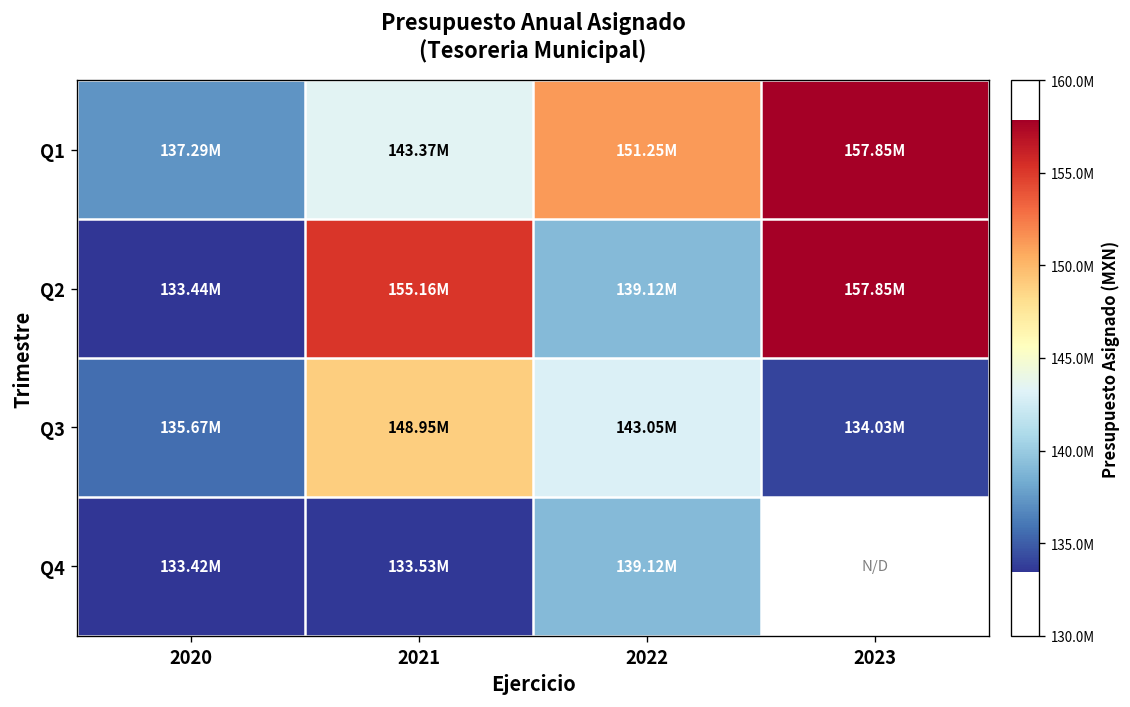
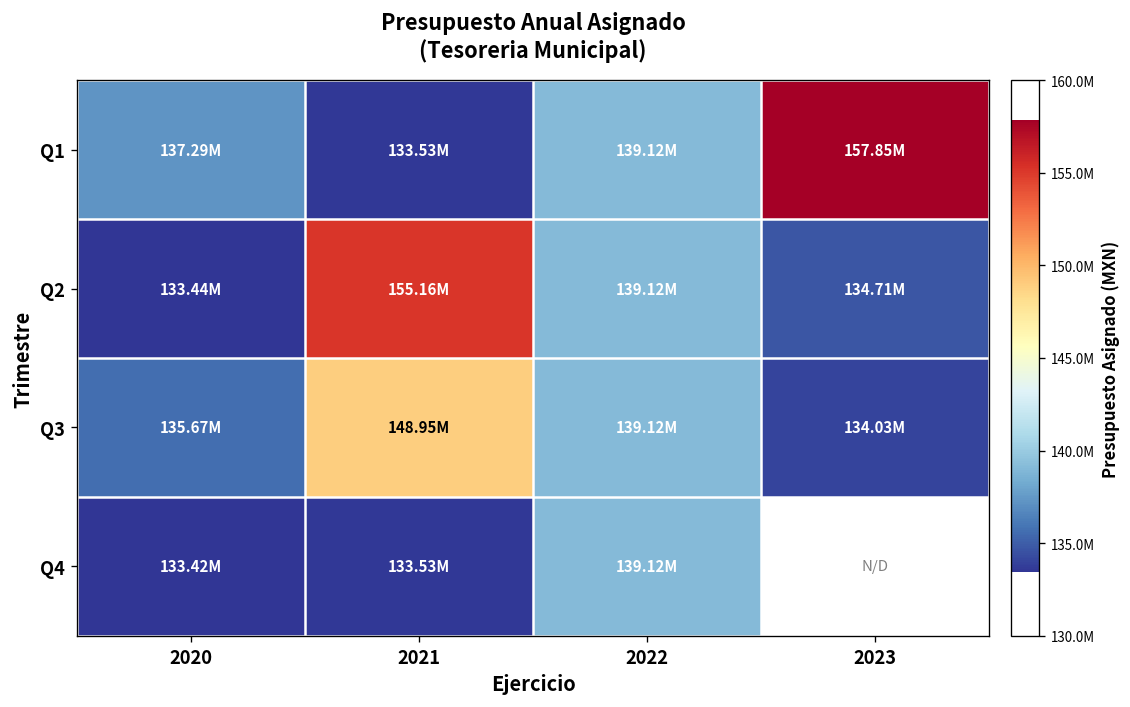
  {
    "Q1": {
      "2020": "137.29M",
-     "2021": "143.37M",
-     "2022": "151.25M",
+     "2021": "133.53M",
+     "2022": "139.12M",
      "2023": "157.85M"
    },
    "Q2": {
      "2020": "133.44M",
      "2021": "155.16M",
      "2022": "139.12M",
-     "2023": "157.85M"
+     "2023": "134.71M"
    },
    "Q3": {
      "2020": "135.67M",
      "2021": "148.95M",
-     "2022": "143.05M",
+     "2022": "139.12M",
      "2023": "134.03M"
    },
    "Q4": {
      "2020": "133.42M",
      "2021": "133.53M",
      "2022": "139.12M"
    }
  }
